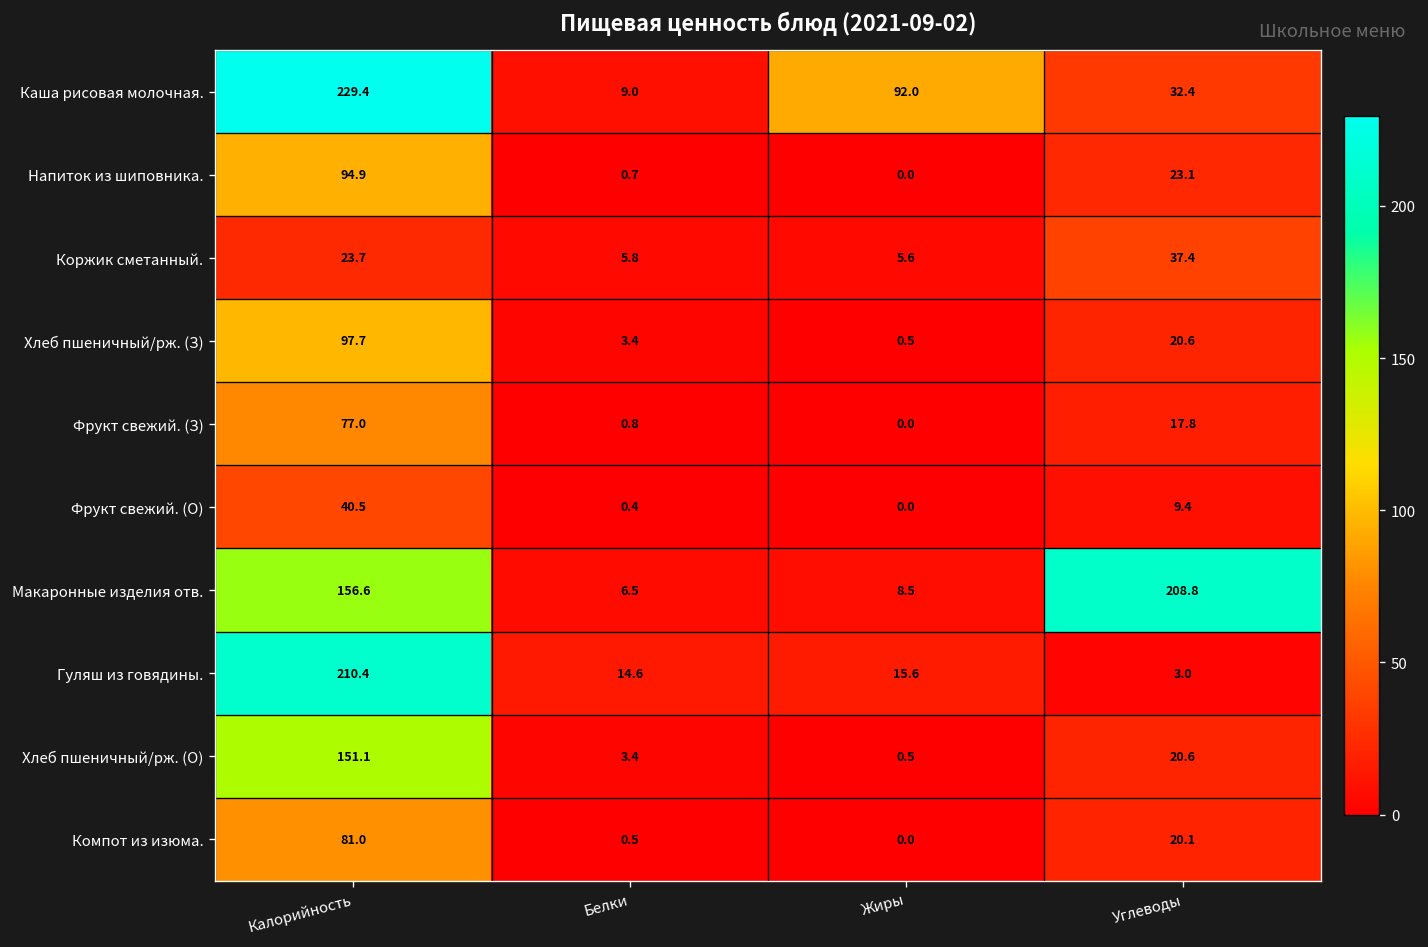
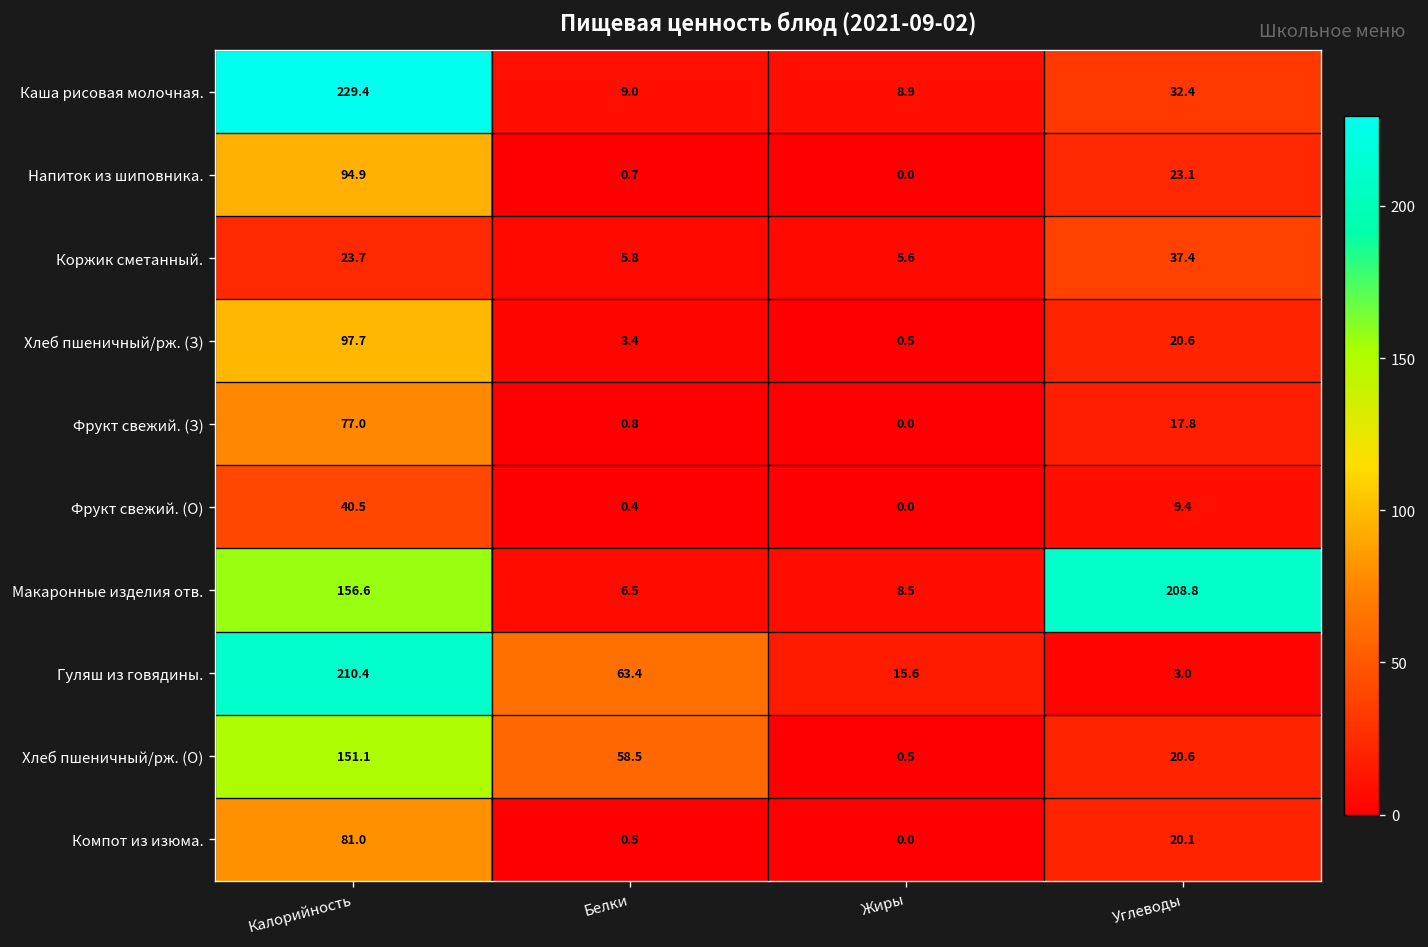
  {
    "Каша рисовая молочная.": {
      "Калорийность": 229.4,
      "Белки": 9.0,
-     "Жиры": 92.0,
+     "Жиры": 8.9,
      "Углеводы": 32.4
    },
    "Напиток из шиповника.": {
      "Калорийность": 94.9,
      "Белки": 0.7,
      "Жиры": 0.0,
      "Углеводы": 23.1
    },
    "Коржик сметанный.": {
      "Калорийность": 23.7,
      "Белки": 5.8,
      "Жиры": 5.6,
      "Углеводы": 37.4
    },
    "Хлеб пшеничный/рж. (З)": {
      "Калорийность": 97.7,
      "Белки": 3.4,
      "Жиры": 0.5,
      "Углеводы": 20.6
    },
    "Фрукт свежий. (З)": {
      "Калорийность": 77.0,
      "Белки": 0.8,
      "Жиры": 0.0,
      "Углеводы": 17.8
    },
    "Фрукт свежий. (О)": {
      "Калорийность": 40.5,
      "Белки": 0.4,
      "Жиры": 0.0,
      "Углеводы": 9.4
    },
    "Макаронные изделия отв.": {
      "Калорийность": 156.6,
      "Белки": 6.5,
      "Жиры": 8.5,
      "Углеводы": 208.8
    },
    "Гуляш из говядины.": {
      "Калорийность": 210.4,
-     "Белки": 14.6,
+     "Белки": 63.4,
      "Жиры": 15.6,
      "Углеводы": 3.0
    },
    "Хлеб пшеничный/рж. (О)": {
      "Калорийность": 151.1,
-     "Белки": 3.4,
+     "Белки": 58.5,
      "Жиры": 0.5,
      "Углеводы": 20.6
    },
    "Компот из изюма.": {
      "Калорийность": 81.0,
      "Белки": 0.5,
      "Жиры": 0.0,
      "Углеводы": 20.1
    }
  }
